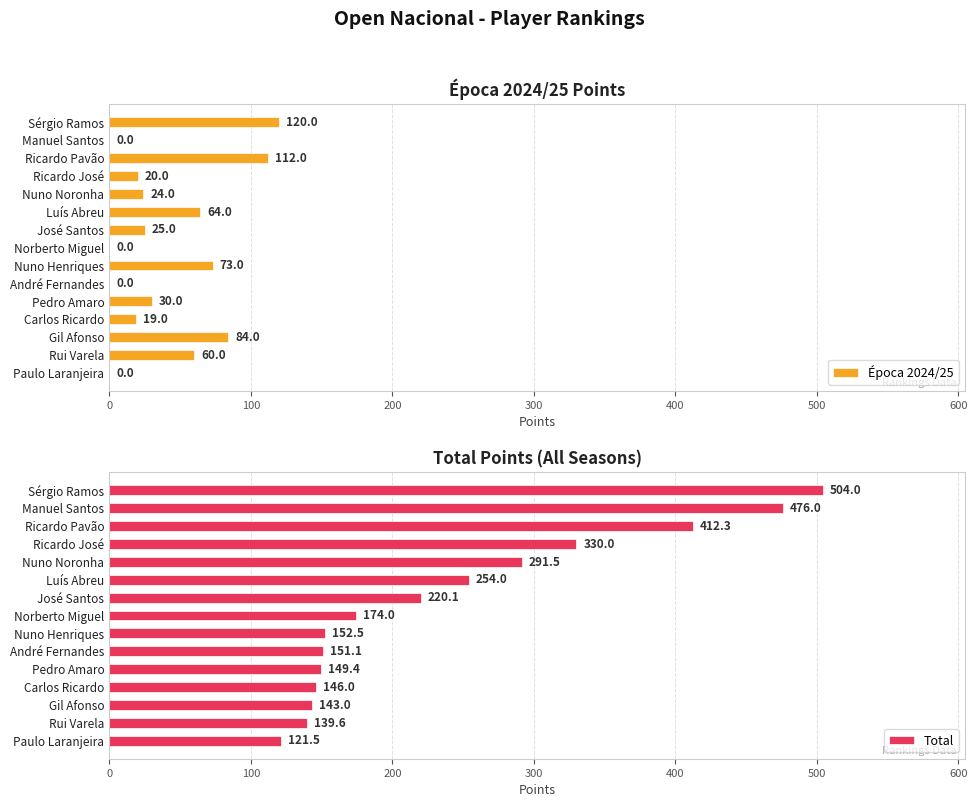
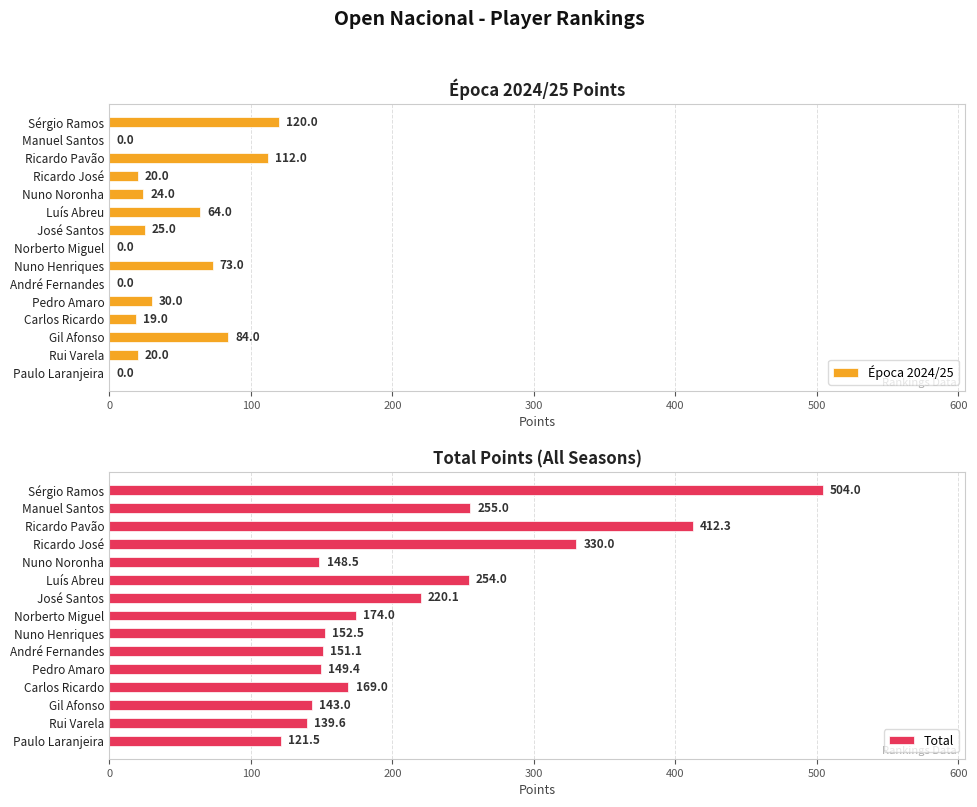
  {
    "Época 2024/25 Points": {
      "Sérgio Ramos": 120.0,
      "Manuel Santos": 0.0,
      "Ricardo Pavão": 112.0,
      "Ricardo José": 20.0,
      "Nuno Noronha": 24.0,
      "Luís Abreu": 64.0,
      "José Santos": 25.0,
      "Norberto Miguel": 0.0,
      "Nuno Henriques": 73.0,
      "André Fernandes": 0.0,
      "Pedro Amaro": 30.0,
      "Carlos Ricardo": 19.0,
      "Gil Afonso": 84.0,
-     "Rui Varela": 60.0,
+     "Rui Varela": 20.0,
      "Paulo Laranjeira": 0.0
    },
    "Total Points (All Seasons)": {
      "Sérgio Ramos": 504.0,
-     "Manuel Santos": 476.0,
+     "Manuel Santos": 255.0,
      "Ricardo Pavão": 412.3,
      "Ricardo José": 330.0,
-     "Nuno Noronha": 291.5,
+     "Nuno Noronha": 148.5,
      "Luís Abreu": 254.0,
      "José Santos": 220.1,
      "Norberto Miguel": 174.0,
      "Nuno Henriques": 152.5,
      "André Fernandes": 151.1,
      "Pedro Amaro": 149.4,
-     "Carlos Ricardo": 146.0,
+     "Carlos Ricardo": 169.0,
      "Gil Afonso": 143.0,
      "Rui Varela": 139.6,
      "Paulo Laranjeira": 121.5
    }
  }
